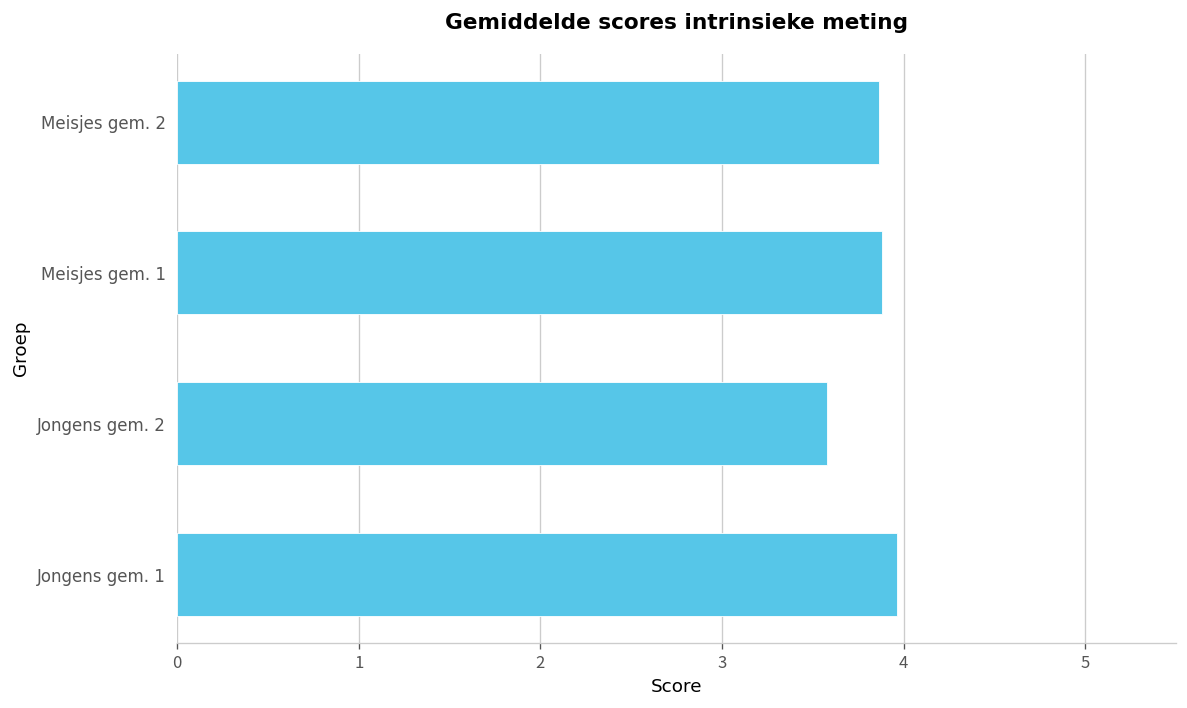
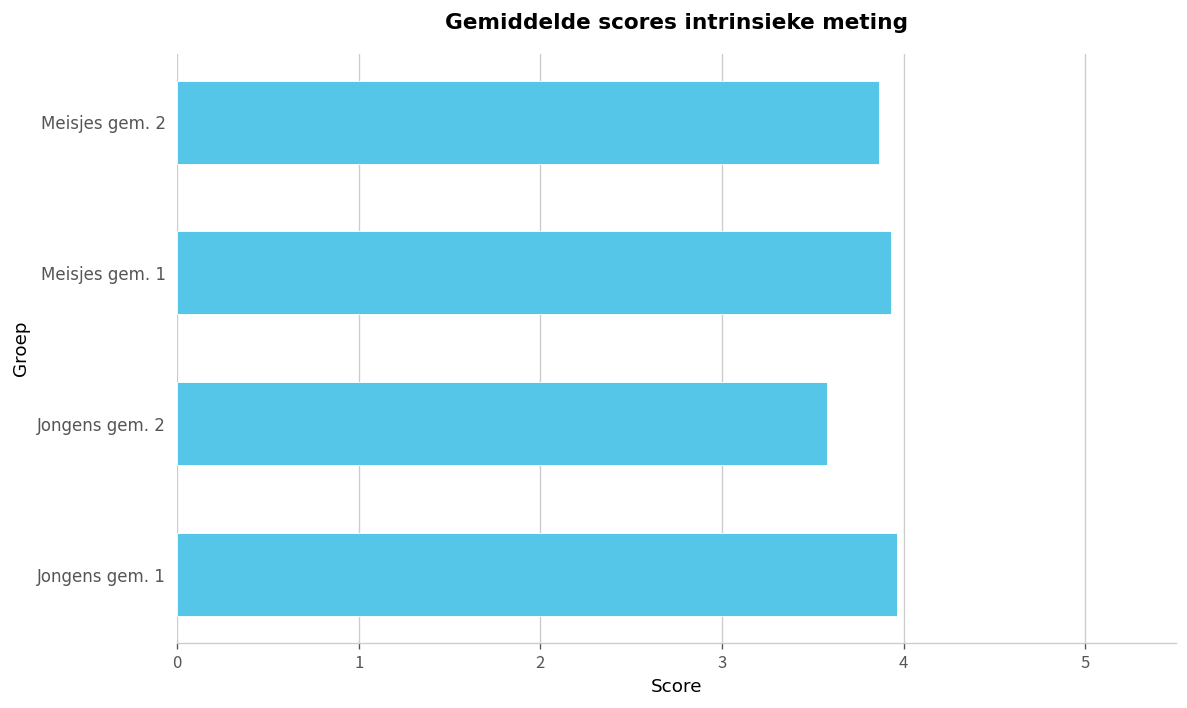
  {
    "Meisjes gem. 2": 3.87,
-   "Meisjes gem. 1": 3.88,
+   "Meisjes gem. 1": 3.93,
    "Jongens gem. 2": 3.58,
    "Jongens gem. 1": 3.96
  }
